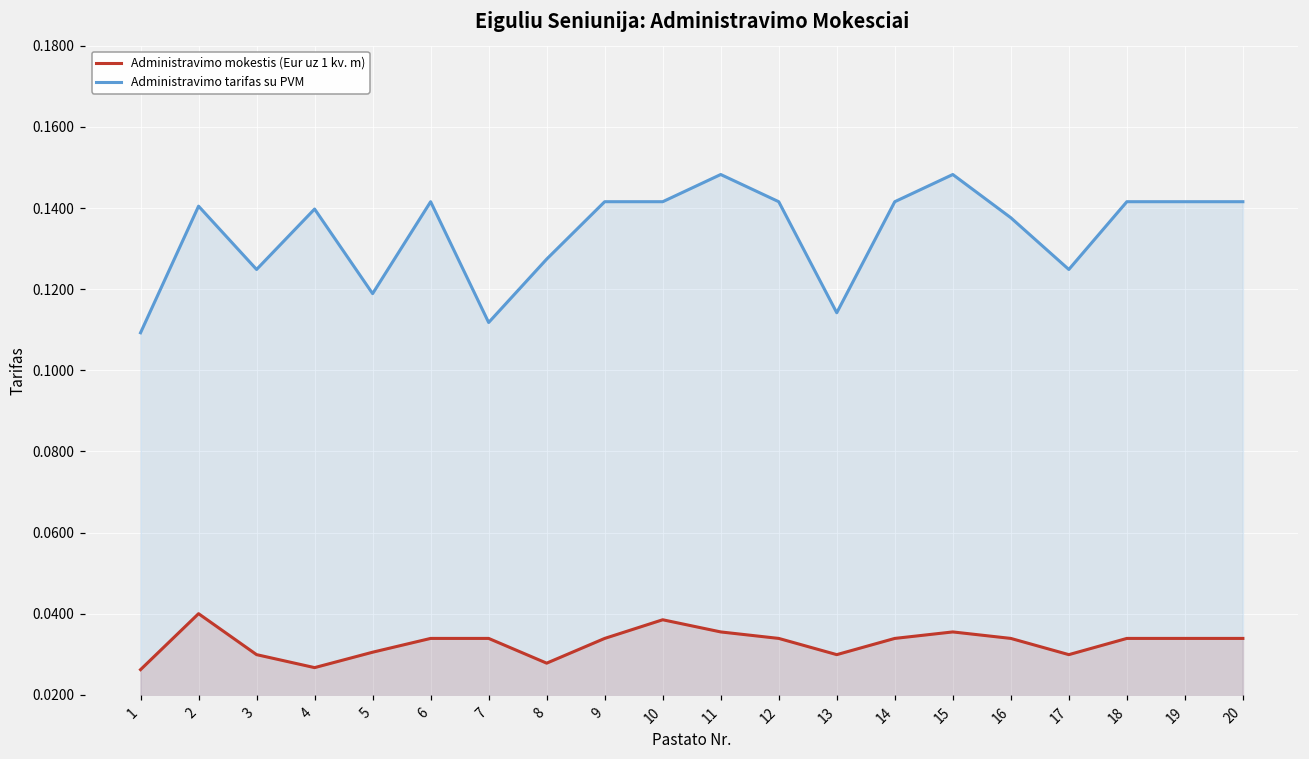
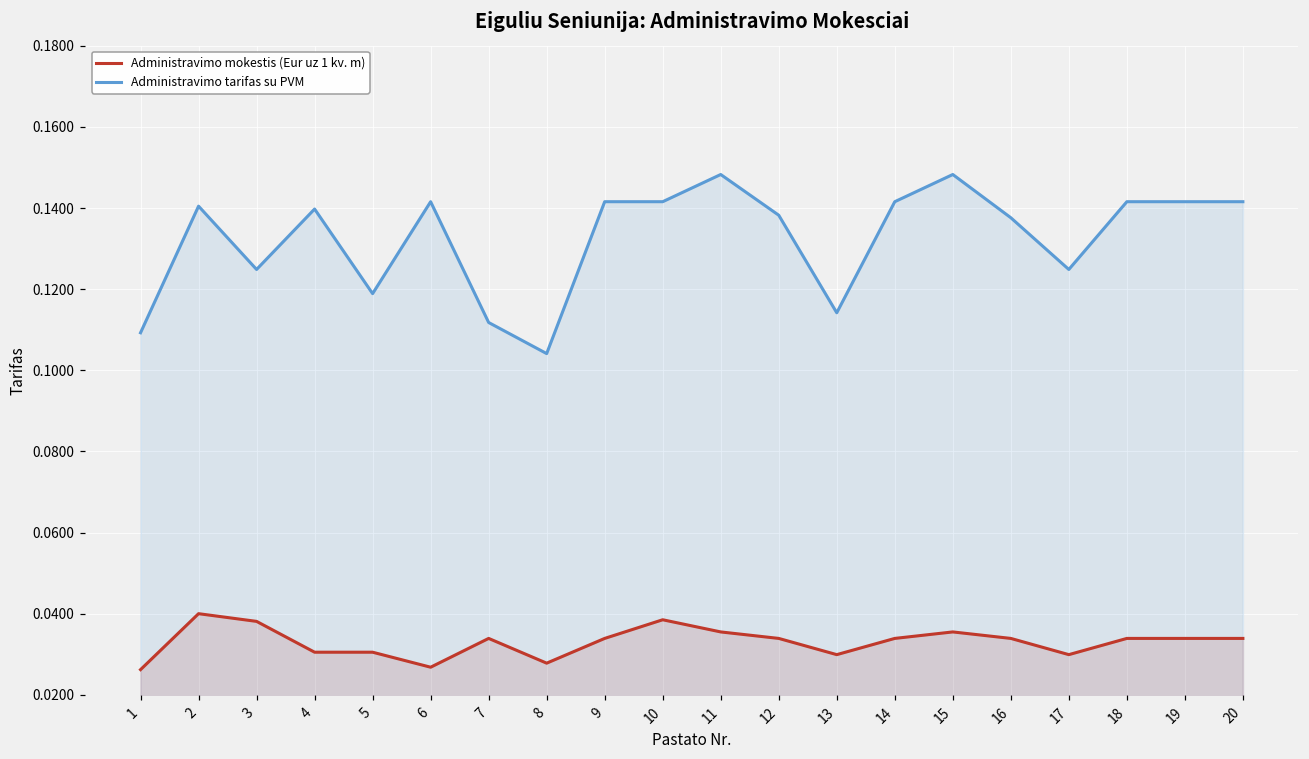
  {
    "Administravimo mokestis (Eur uz 1 kv. m)": {
      "1": 0.026,
      "2": 0.040,
-     "3": 0.030,
-     "4": 0.027,
+     "3": 0.038,
+     "4": 0.031,
      "5": 0.031,
-     "6": 0.034,
+     "6": 0.027,
      "7": 0.034,
      "8": 0.028,
      "9": 0.034,
      "10": 0.039,
      "11": 0.036,
      "12": 0.034,
      "13": 0.030,
      "14": 0.034,
      "15": 0.036,
      "16": 0.034,
      "17": 0.030,
      "18": 0.034,
      "19": 0.034,
      "20": 0.034
    },
    "Administravimo tarifas su PVM": {
      "1": 0.109,
      "2": 0.140,
      "3": 0.125,
      "4": 0.140,
      "5": 0.119,
      "6": 0.142,
      "7": 0.112,
-     "8": 0.127,
+     "8": 0.104,
      "9": 0.142,
      "10": 0.142,
      "11": 0.148,
-     "12": 0.142,
+     "12": 0.138,
      "13": 0.114,
      "14": 0.142,
      "15": 0.148,
      "16": 0.138,
      "17": 0.125,
      "18": 0.142,
      "19": 0.142,
      "20": 0.142
    }
  }
